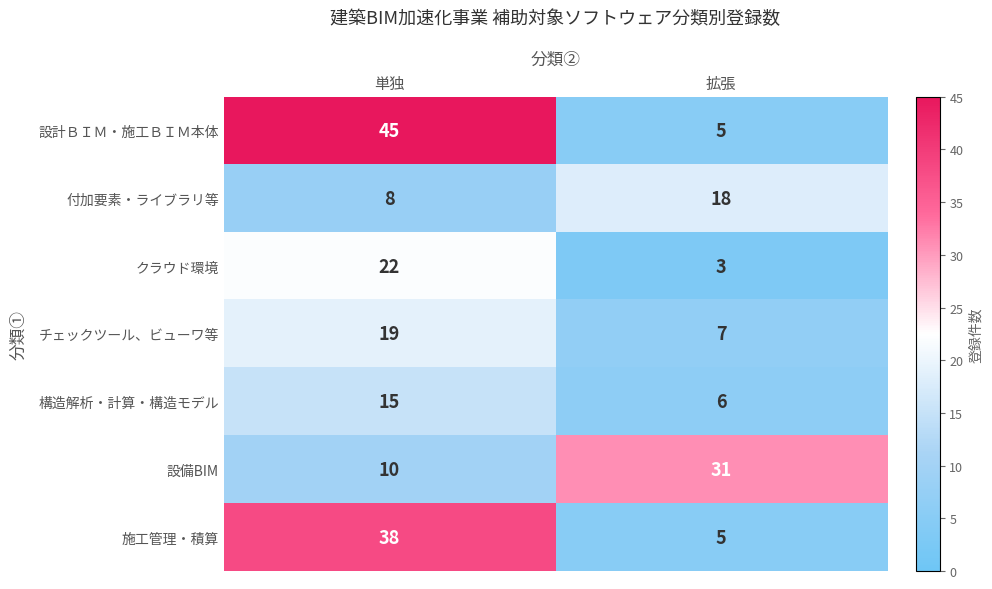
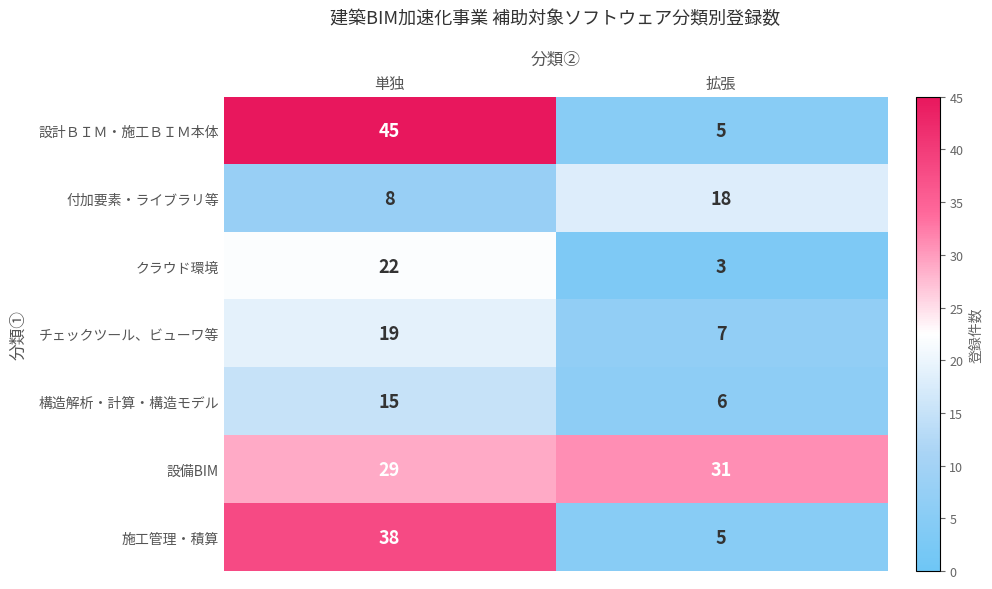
  {
    "設計ＢＩＭ・施工ＢＩＭ本体": {
      "単独": 45,
      "拡張": 5
    },
    "付加要素・ライブラリ等": {
      "単独": 8,
      "拡張": 18
    },
    "クラウド環境": {
      "単独": 22,
      "拡張": 3
    },
    "チェックツール、ビューワ等": {
      "単独": 19,
      "拡張": 7
    },
    "構造解析・計算・構造モデル": {
      "単独": 15,
      "拡張": 6
    },
    "設備BIM": {
-     "単独": 10,
+     "単独": 29,
      "拡張": 31
    },
    "施工管理・積算": {
      "単独": 38,
      "拡張": 5
    }
  }
